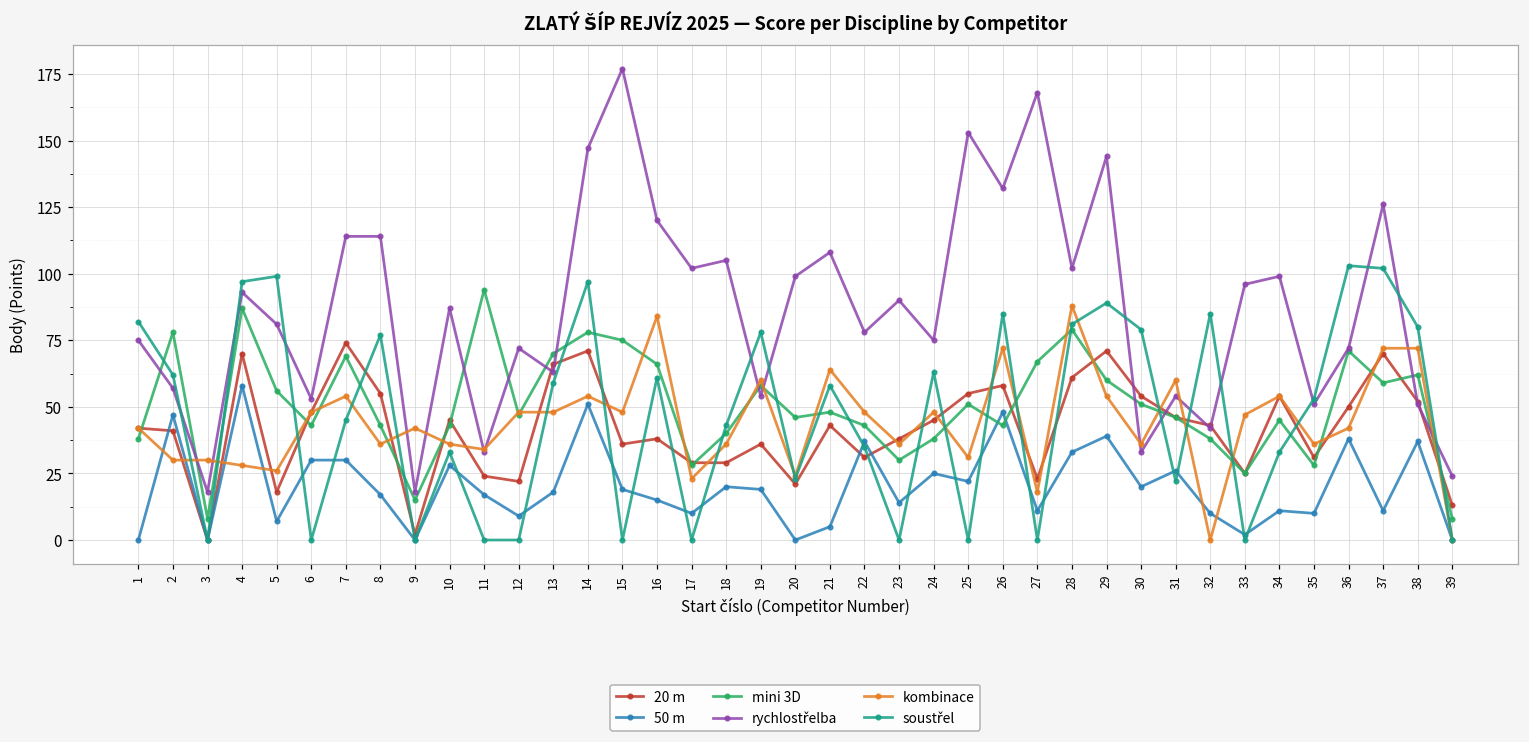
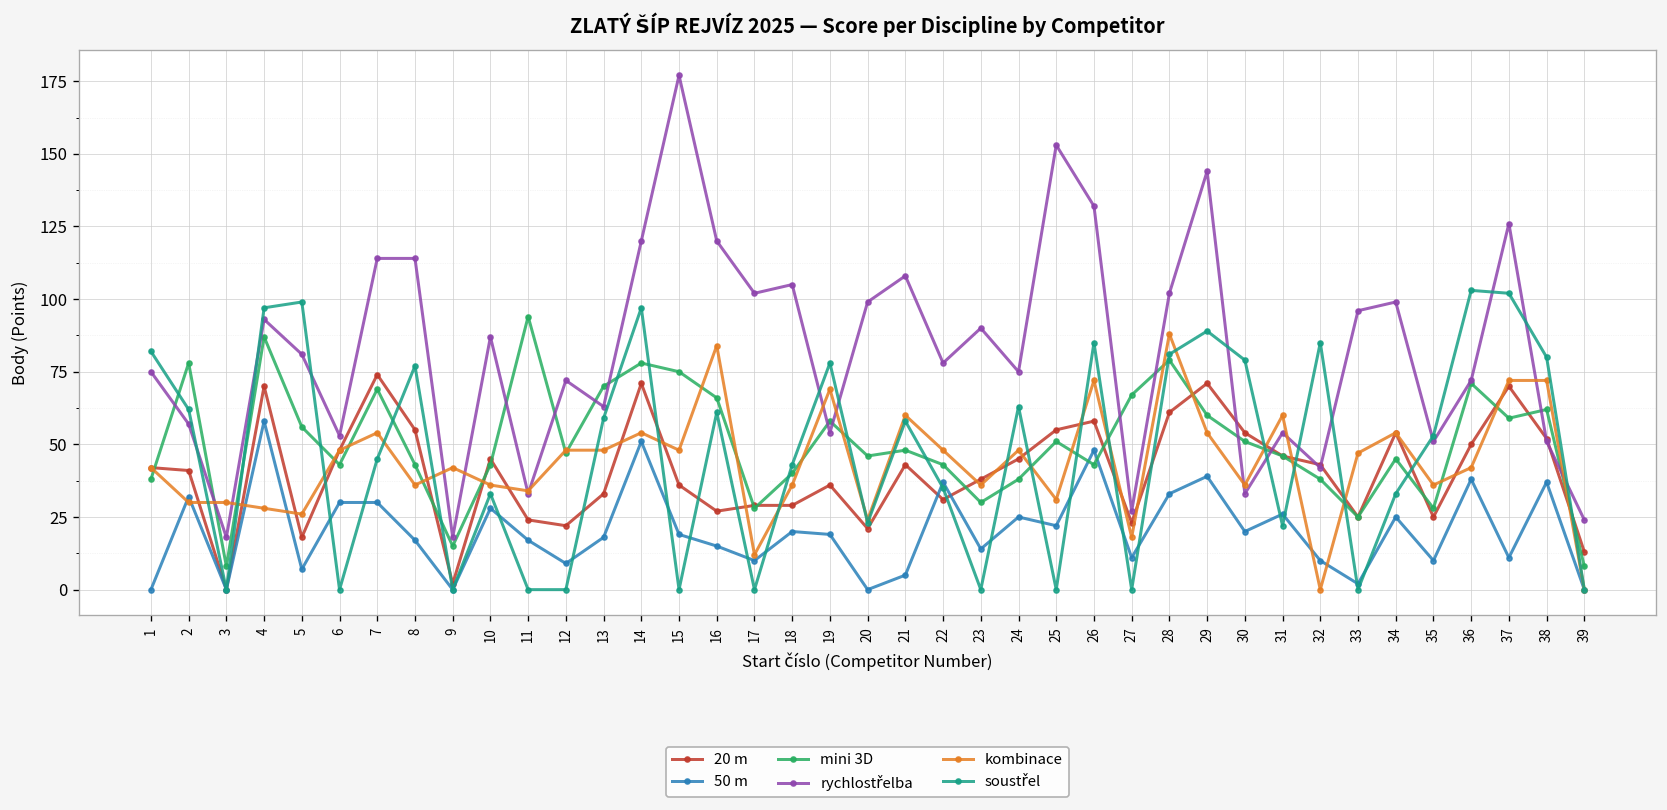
  {
    "20 m": {
      "2": 41,
      "4": 70,
      "5": 18,
      "7": 74,
      "8": 55,
      "9": 2,
      "10": 45,
      "11": 24,
      "12": 22,
-     "13": 66,
+     "13": 33,
      "14": 71,
      "15": 36,
-     "16": 38,
+     "16": 27,
      "18": 29,
      "19": 36,
      "20": 21,
      "21": 43,
      "22": 31,
      "23": 38,
      "24": 45,
      "25": 55,
      "26": 58,
      "27": 23,
      "28": 61,
      "29": 71,
      "30": 54,
-     "35": 31,
+     "35": 25,
      "36": 50,
      "37": 70,
      "39": 13
    },
    "50 m": {
      "1": 0,
-     "2": 47,
+     "2": 32,
      "4": 58,
      "5": 7,
      "6": 30,
      "7": 30,
      "8": 17,
      "10": 28,
      "11": 17,
      "12": 9,
      "13": 18,
      "14": 51,
      "15": 19,
      "16": 15,
      "17": 10,
      "18": 20,
      "19": 19,
      "20": 0,
      "21": 5,
      "22": 37,
      "23": 14,
      "24": 25,
      "25": 22,
      "26": 48,
      "27": 11,
      "28": 33,
      "29": 39,
      "30": 20,
      "31": 26,
      "32": 10,
      "33": 2,
-     "34": 11,
+     "34": 25,
      "35": 10,
      "36": 38,
      "37": 11,
      "38": 37
    },
    "rychlostřelba": {
      "1": 75,
      "2": 57,
      "3": 18,
      "4": 93,
      "5": 81,
      "6": 53,
      "7": 114,
      "8": 114,
      "9": 18,
      "10": 87,
      "12": 72,
      "13": 63,
-     "14": 147,
+     "14": 120,
      "15": 177,
      "16": 120,
      "17": 102,
      "18": 105,
      "19": 54,
      "20": 99,
      "21": 108,
      "22": 78,
      "23": 90,
      "24": 75,
      "25": 153,
      "26": 132,
-     "27": 168,
+     "27": 27,
      "28": 102,
      "29": 144,
      "30": 33,
      "31": 54,
      "33": 96,
      "34": 99,
      "35": 51,
      "37": 126,
      "39": 24
    },
    "kombinace": {
      "2": 30,
      "3": 30,
      "4": 28,
      "5": 26,
      "7": 54,
      "8": 36,
      "9": 42,
      "10": 36,
      "13": 48,
      "14": 54,
      "15": 48,
      "16": 84,
-     "17": 23,
+     "17": 12,
      "18": 36,
-     "19": 60,
-     "21": 64,
+     "19": 69,
+     "21": 60,
      "22": 48,
      "23": 36,
      "24": 48,
      "25": 31,
      "26": 72,
      "27": 18,
      "28": 88,
      "29": 54,
      "30": 36,
      "31": 60,
      "32": 0,
      "33": 47,
      "35": 36,
      "36": 42,
      "37": 72,
      "38": 72
    }
  }
